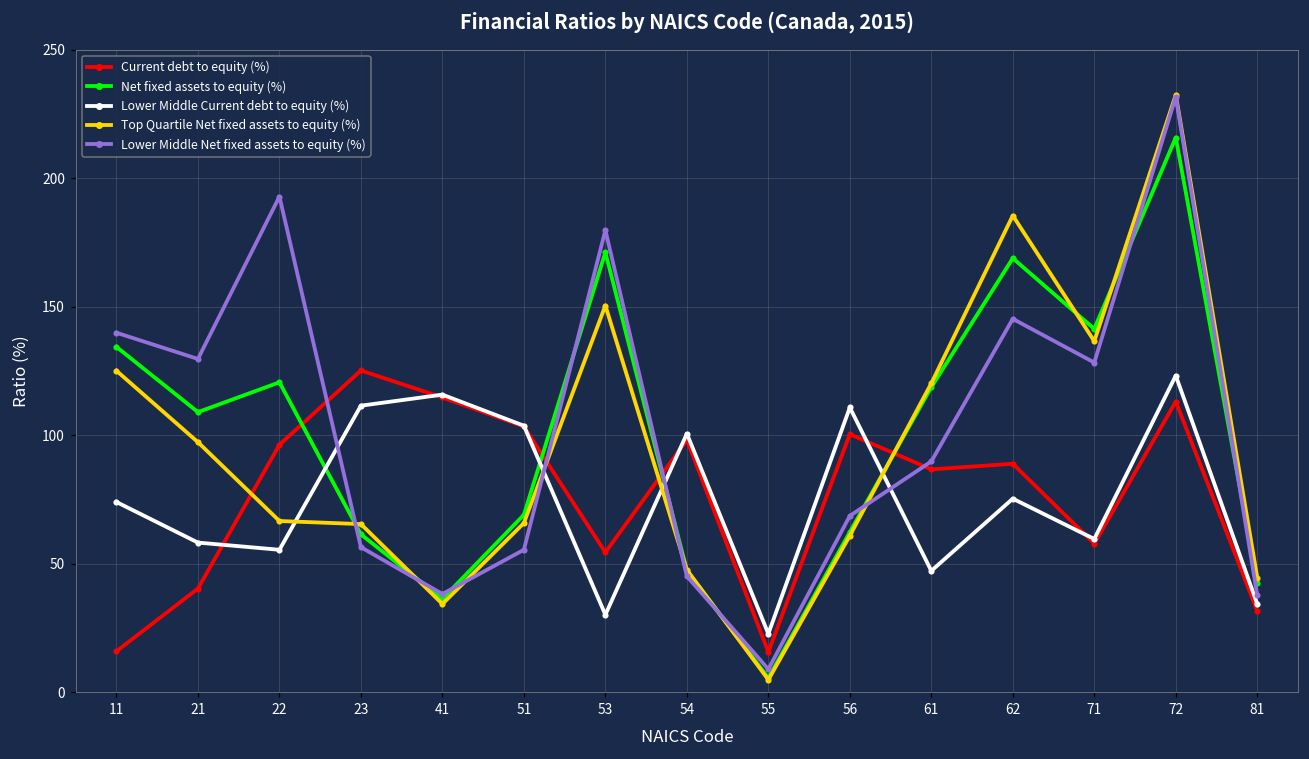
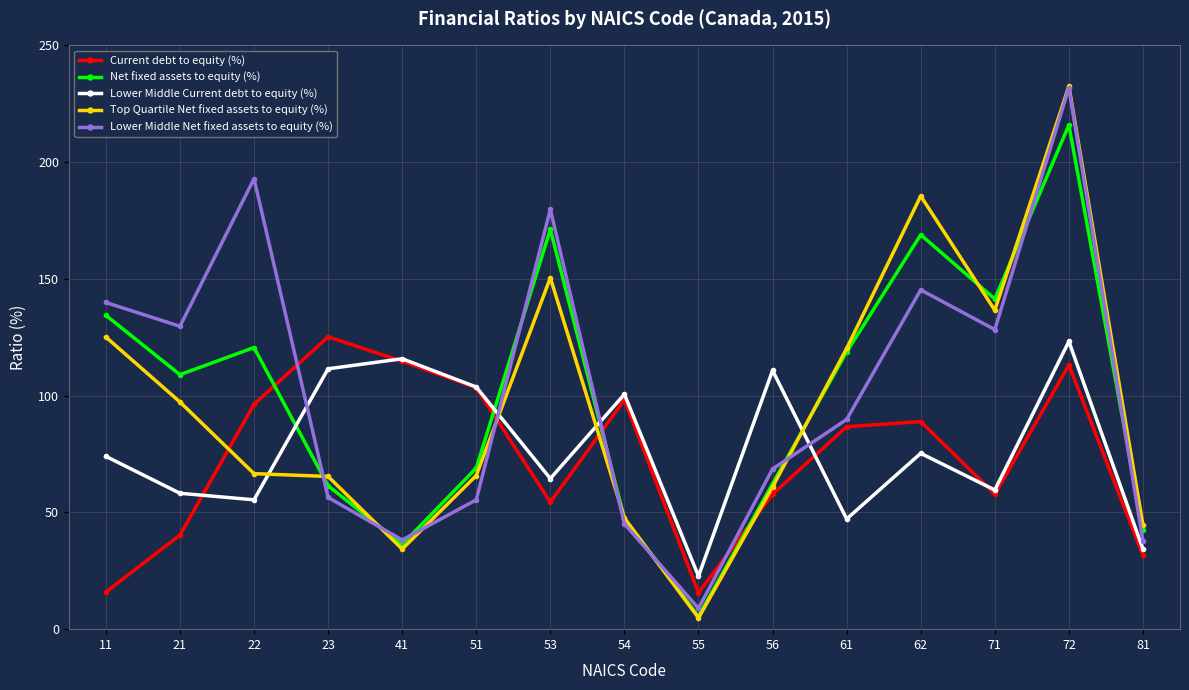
  {
    "Current debt to equity (%)": {
      "11": 16,
      "21": 40,
      "22": 96,
      "23": 125,
      "53": 54,
      "54": 98,
      "55": 16,
-     "56": 100,
+     "56": 58,
      "61": 87,
      "62": 89,
      "71": 58,
      "72": 113,
      "81": 32
    },
    "Net fixed assets to equity (%)": {
      "11": 134,
      "21": 109,
      "22": 121,
      "23": 61,
      "41": 36,
      "51": 69,
      "53": 171,
      "56": 62,
      "61": 119,
      "62": 169,
      "71": 141,
      "72": 216,
      "81": 43
    },
    "Lower Middle Current debt to equity (%)": {
      "11": 74,
      "21": 58,
      "22": 55,
      "23": 112,
-     "53": 30,
+     "53": 65,
      "54": 101,
      "55": 23,
      "56": 111,
      "61": 47,
      "62": 75,
      "71": 60,
      "72": 123,
      "81": 34
    },
    "Top Quartile Net fixed assets to equity (%)": {
      "11": 125,
      "21": 97,
      "22": 67,
      "23": 65,
      "41": 34,
      "51": 66,
      "53": 151,
      "56": 61,
      "61": 120,
      "62": 186,
      "71": 137,
      "81": 45
    },
    "Lower Middle Net fixed assets to equity (%)": {
      "11": 140,
      "21": 130,
      "22": 193,
      "23": 56,
      "41": 38,
      "51": 55,
      "53": 180,
      "54": 45,
      "55": 9,
      "56": 69,
      "61": 90,
      "62": 145,
      "71": 128,
      "81": 38
    }
  }
